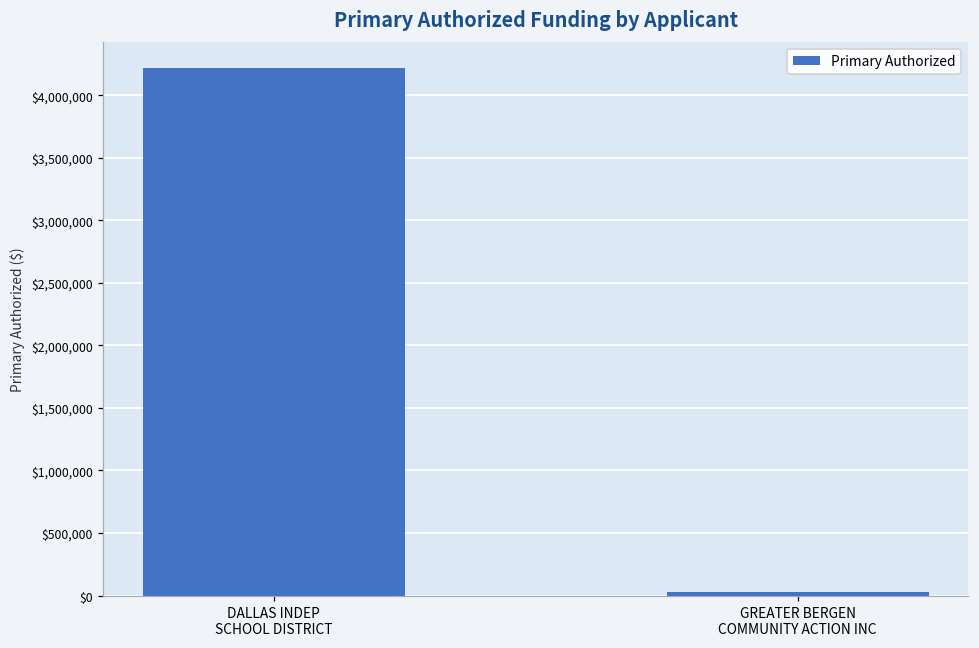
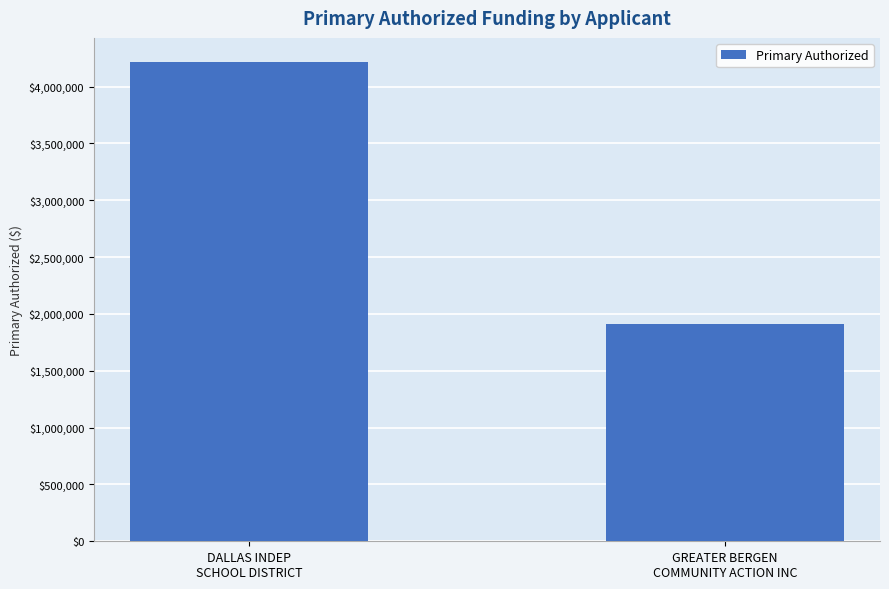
  {
    "DALLAS INDEP SCHOOL DISTRICT": "$4,220,000",
-   "GREATER BERGEN COMMUNITY ACTION INC": "$30,000"
+   "GREATER BERGEN COMMUNITY ACTION INC": "$1,910,000"
  }
